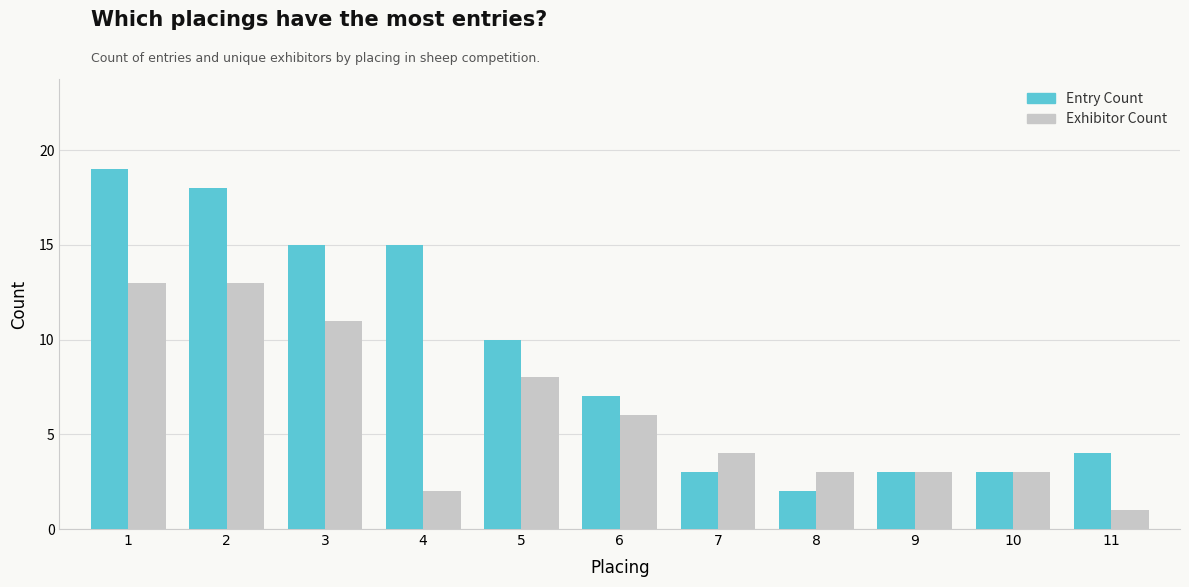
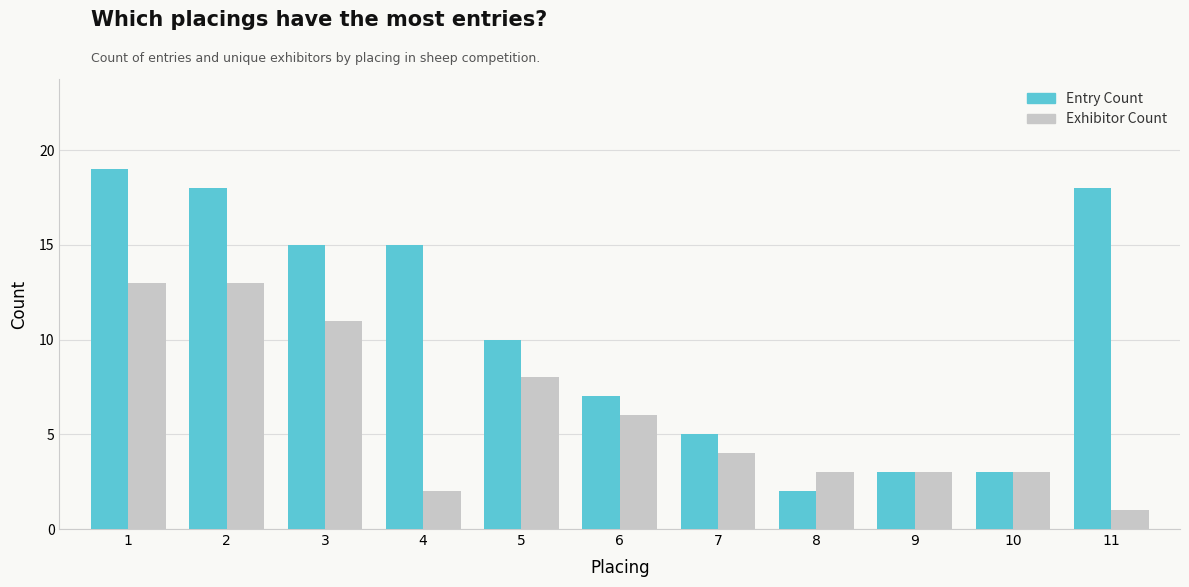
  {
    "Entry Count": {
      "1": 19,
      "2": 18,
      "3": 15,
      "4": 15,
      "5": 10,
      "6": 7,
-     "7": 3,
+     "7": 5,
      "8": 2,
      "9": 3,
      "10": 3,
-     "11": 4
+     "11": 18
    },
    "Exhibitor Count": {
      "1": 13,
      "2": 13,
      "3": 11,
      "4": 2,
      "5": 8,
      "6": 6,
      "7": 4,
      "8": 3,
      "9": 3,
      "10": 3,
      "11": 1
    }
  }
